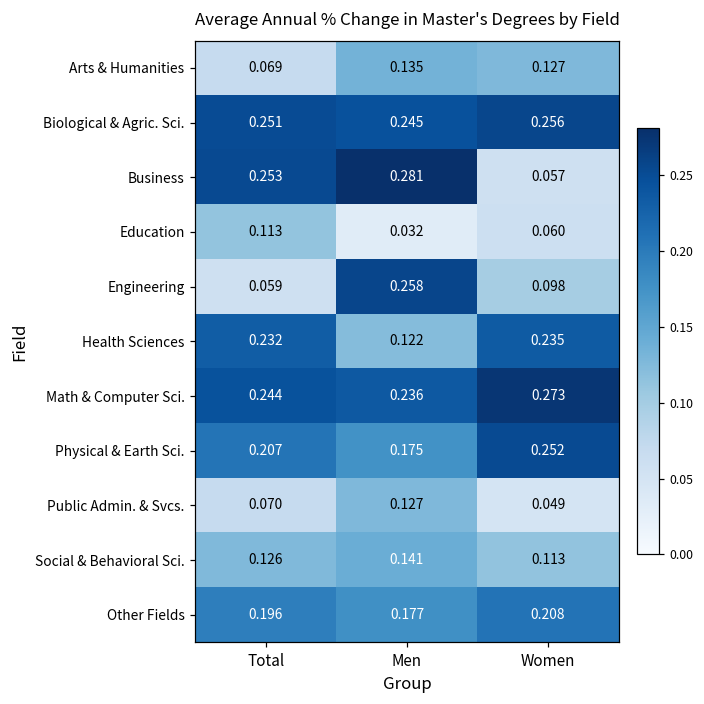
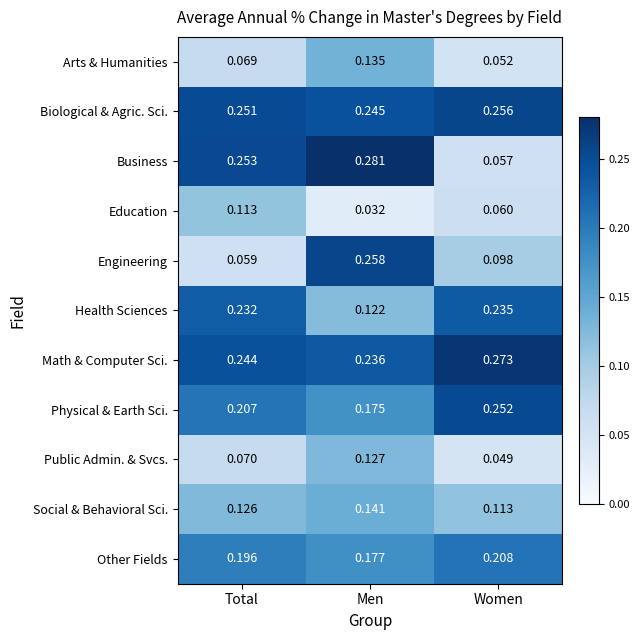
  {
    "Arts & Humanities": {
      "Total": 0.069,
      "Men": 0.135,
-     "Women": 0.127
+     "Women": 0.052
    },
    "Biological & Agric. Sci.": {
      "Total": 0.251,
      "Men": 0.245,
      "Women": 0.256
    },
    "Business": {
      "Total": 0.253,
      "Men": 0.281,
      "Women": 0.057
    },
    "Education": {
      "Total": 0.113,
      "Men": 0.032,
      "Women": 0.060
    },
    "Engineering": {
      "Total": 0.059,
      "Men": 0.258,
      "Women": 0.098
    },
    "Health Sciences": {
      "Total": 0.232,
      "Men": 0.122,
      "Women": 0.235
    },
    "Math & Computer Sci.": {
      "Total": 0.244,
      "Men": 0.236,
      "Women": 0.273
    },
    "Physical & Earth Sci.": {
      "Total": 0.207,
      "Men": 0.175,
      "Women": 0.252
    },
    "Public Admin. & Svcs.": {
      "Total": 0.070,
      "Men": 0.127,
      "Women": 0.049
    },
    "Social & Behavioral Sci.": {
      "Total": 0.126,
      "Men": 0.141,
      "Women": 0.113
    },
    "Other Fields": {
      "Total": 0.196,
      "Men": 0.177,
      "Women": 0.208
    }
  }
